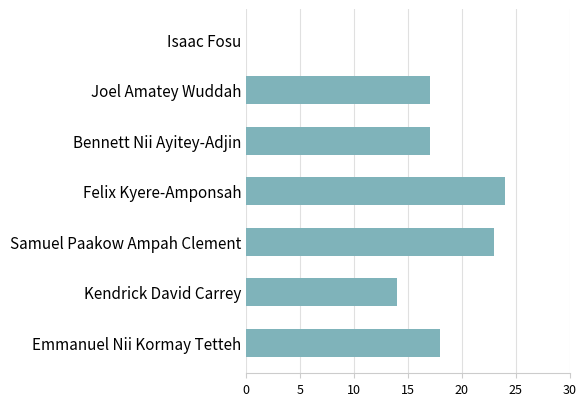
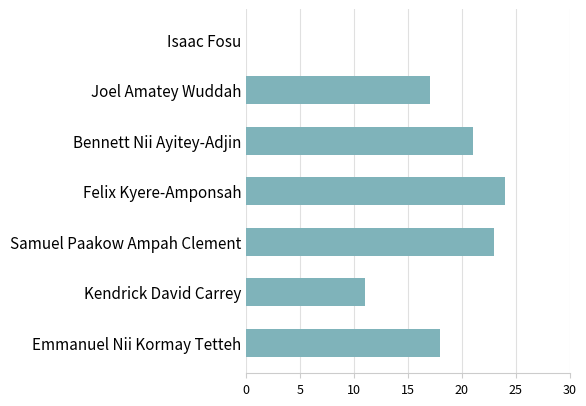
  {
    "Isaac Fosu": 0,
    "Joel Amatey Wuddah": 17,
-   "Bennett Nii Ayitey-Adjin": 17,
+   "Bennett Nii Ayitey-Adjin": 21,
    "Felix Kyere-Amponsah": 24,
    "Samuel Paakow Ampah Clement": 23,
-   "Kendrick David Carrey": 14,
+   "Kendrick David Carrey": 11,
    "Emmanuel Nii Kormay Tetteh": 18
  }
